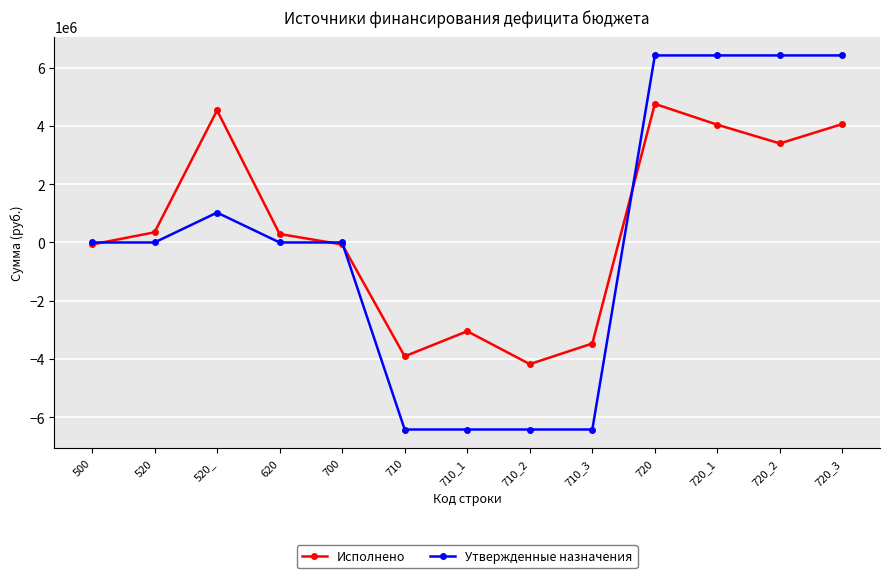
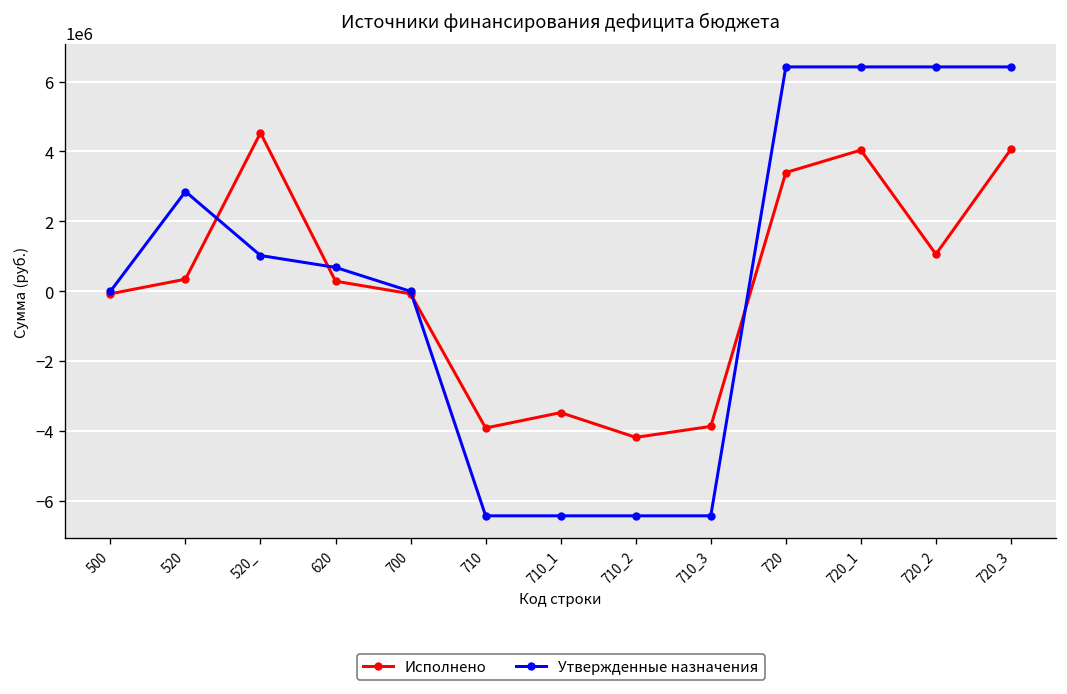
  {
    "Исполнено": {
      "520": 300000,
      "520_": 4500000,
      "620": 300000,
      "710": -3900000,
-     "710_1": -3000000,
+     "710_1": -3500000,
      "710_2": -4200000,
-     "710_3": -3500000,
-     "720": 4800000,
+     "710_3": -3900000,
+     "720": 3400000,
      "720_1": 4000000,
-     "720_2": 3400000,
+     "720_2": 1100000,
      "720_3": 4100000
    },
    "Утвержденные назначения": {
-     "520": 0,
+     "520": 2900000,
      "520_": 1000000,
-     "620": 0,
+     "620": 700000,
      "710": -6400000,
      "710_1": -6400000,
      "710_2": -6400000,
      "710_3": -6400000,
      "720": 6400000,
      "720_1": 6400000,
      "720_2": 6400000,
      "720_3": 6400000
    }
  }
